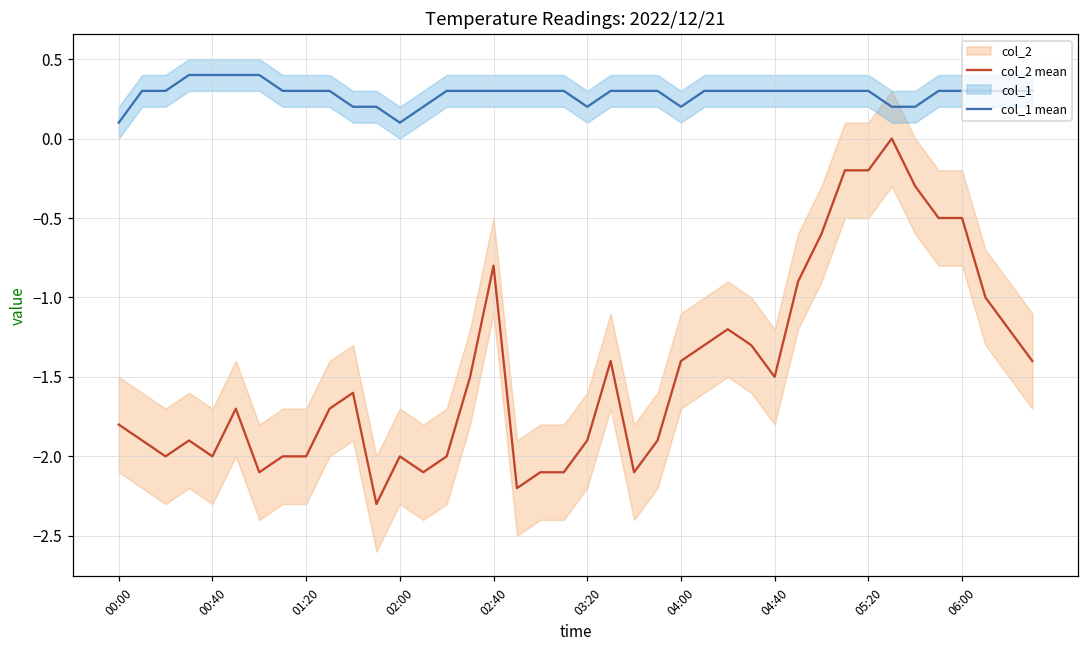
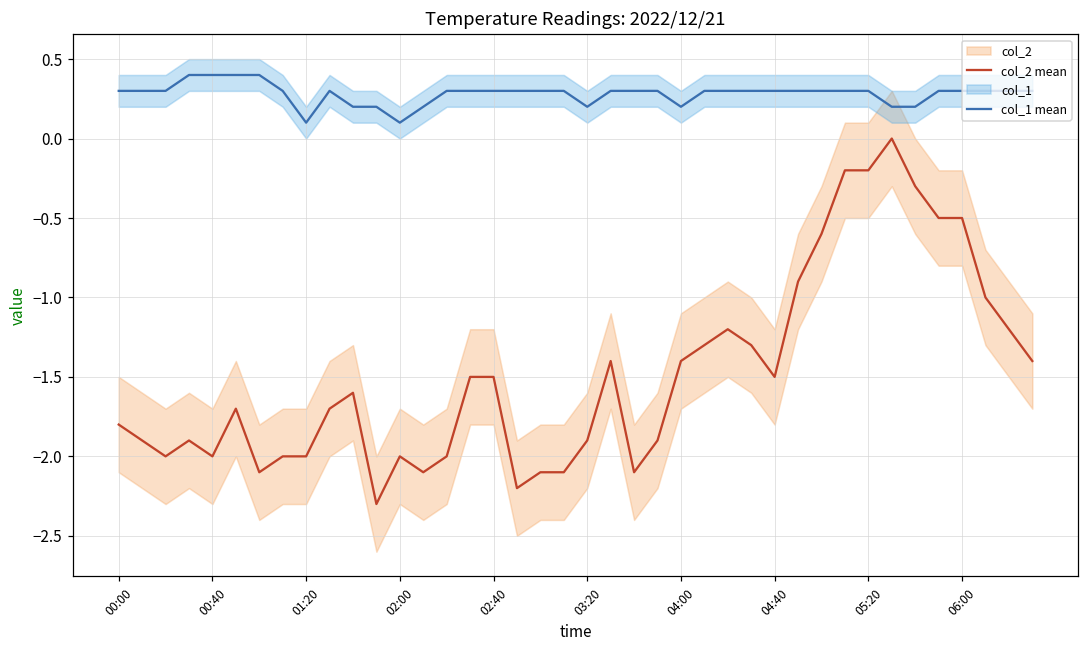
  {
    "col_2 mean": {
      "00:00": -1.8,
      "00:40": -2.0,
      "01:20": -2.0,
      "02:00": -2.0,
-     "02:40": -0.8,
+     "02:40": -1.5,
      "03:20": -1.9,
      "04:00": -1.4,
      "04:40": -1.5,
      "05:20": -0.2,
      "06:00": -0.5
    },
    "col_1 mean": {
-     "00:00": 0.1,
+     "00:00": 0.3,
      "00:40": 0.4,
-     "01:20": 0.3,
+     "01:20": 0.1,
      "02:00": 0.1,
      "02:40": 0.3,
      "03:20": 0.2,
      "04:00": 0.2,
      "04:40": 0.3,
      "05:20": 0.3
    },
    "col_1": {
      "01:20": 0.2,
      "02:00": 0.2
    }
  }
